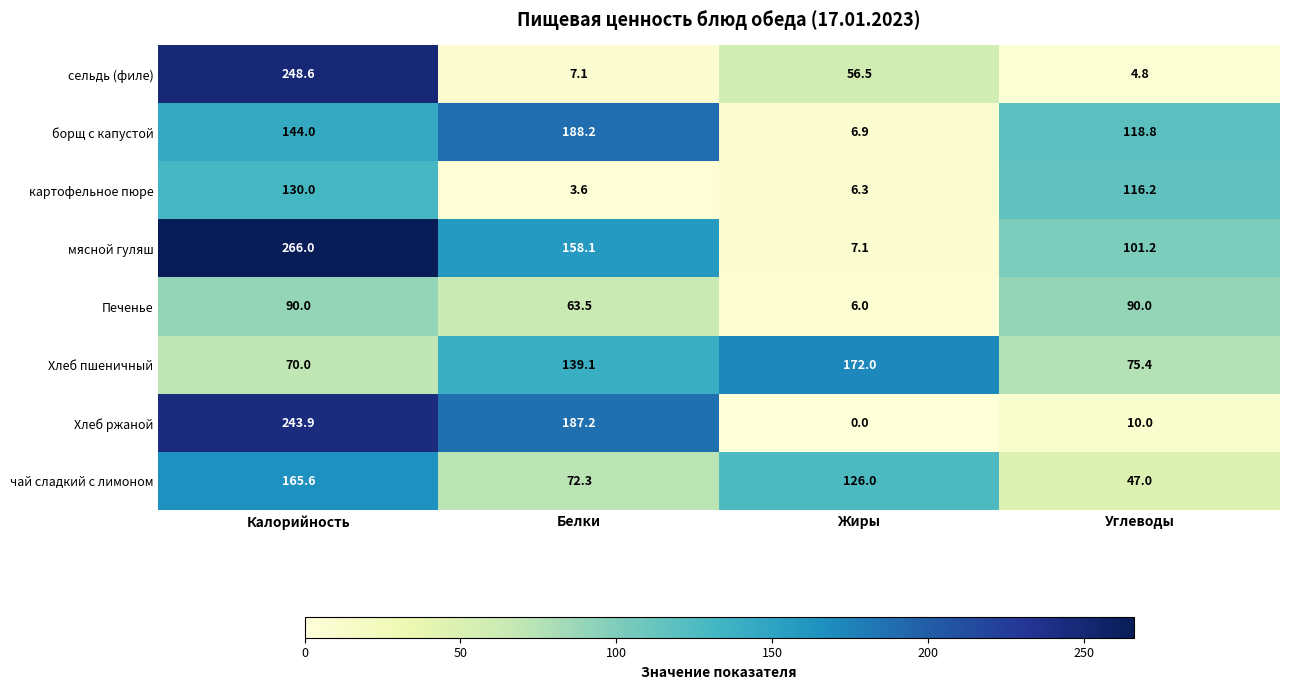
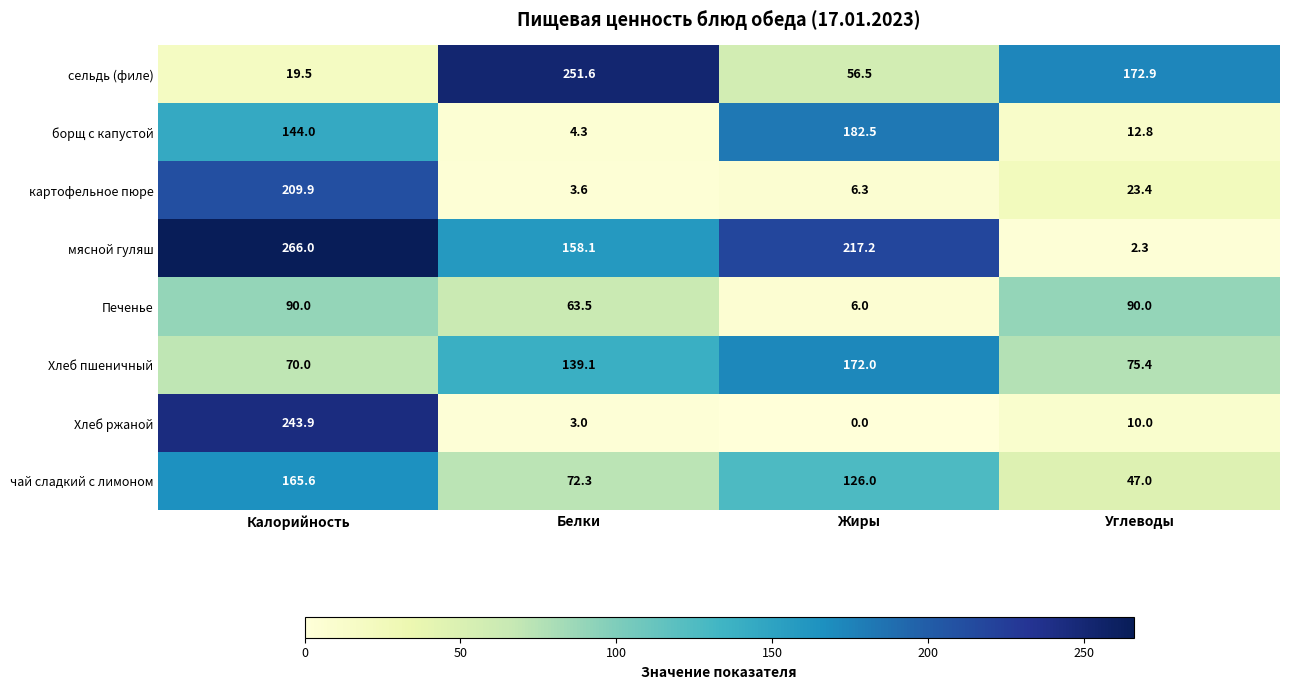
  {
    "сельдь (филе)": {
-     "Калорийность": 248.6,
-     "Белки": 7.1,
+     "Калорийность": 19.5,
+     "Белки": 251.6,
      "Жиры": 56.5,
-     "Углеводы": 4.8
+     "Углеводы": 172.9
    },
    "борщ с капустой": {
      "Калорийность": 144.0,
-     "Белки": 188.2,
-     "Жиры": 6.9,
-     "Углеводы": 118.8
+     "Белки": 4.3,
+     "Жиры": 182.5,
+     "Углеводы": 12.8
    },
    "картофельное пюре": {
-     "Калорийность": 130.0,
+     "Калорийность": 209.9,
      "Белки": 3.6,
      "Жиры": 6.3,
-     "Углеводы": 116.2
+     "Углеводы": 23.4
    },
    "мясной гуляш": {
      "Калорийность": 266.0,
      "Белки": 158.1,
-     "Жиры": 7.1,
-     "Углеводы": 101.2
+     "Жиры": 217.2,
+     "Углеводы": 2.3
    },
    "Печенье": {
      "Калорийность": 90.0,
      "Белки": 63.5,
      "Жиры": 6.0,
      "Углеводы": 90.0
    },
    "Хлеб пшеничный": {
      "Калорийность": 70.0,
      "Белки": 139.1,
      "Жиры": 172.0,
      "Углеводы": 75.4
    },
    "Хлеб ржаной": {
      "Калорийность": 243.9,
-     "Белки": 187.2,
+     "Белки": 3.0,
      "Жиры": 0.0,
      "Углеводы": 10.0
    },
    "чай сладкий с лимоном": {
      "Калорийность": 165.6,
      "Белки": 72.3,
      "Жиры": 126.0,
      "Углеводы": 47.0
    }
  }
